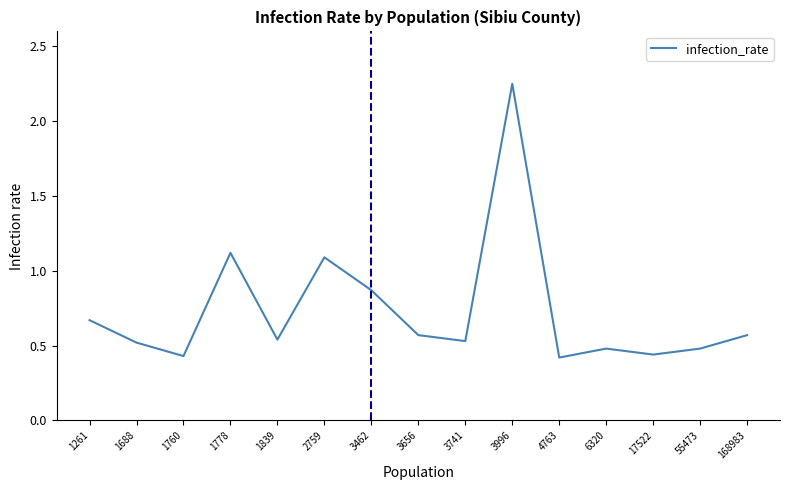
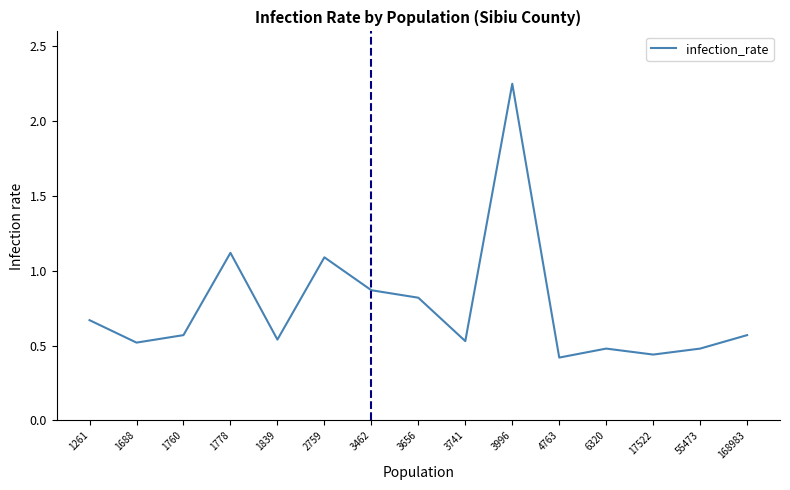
  {
    "1261": 0.67,
    "1688": 0.52,
-   "1760": 0.43,
+   "1760": 0.57,
    "1778": 1.12,
    "1839": 0.54,
    "2759": 1.09,
    "3462": 0.87,
-   "3656": 0.57,
+   "3656": 0.82,
    "3741": 0.53,
    "3996": 2.25,
    "4763": 0.42,
    "6320": 0.48,
    "17522": 0.44,
    "55473": 0.48,
    "168983": 0.57
  }
